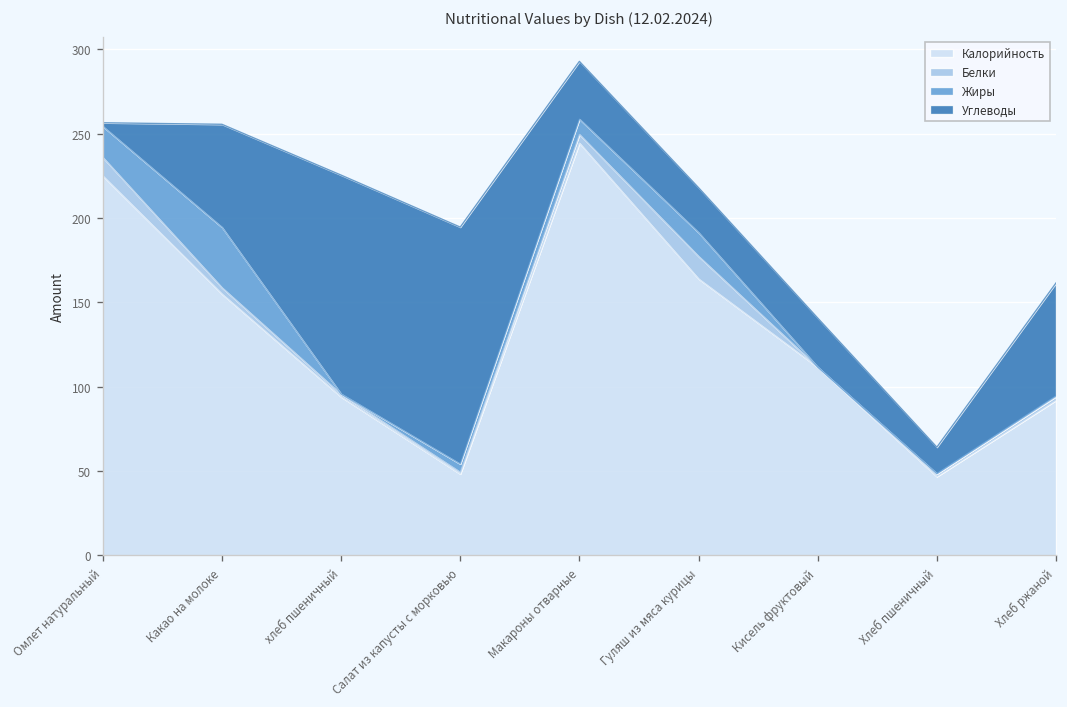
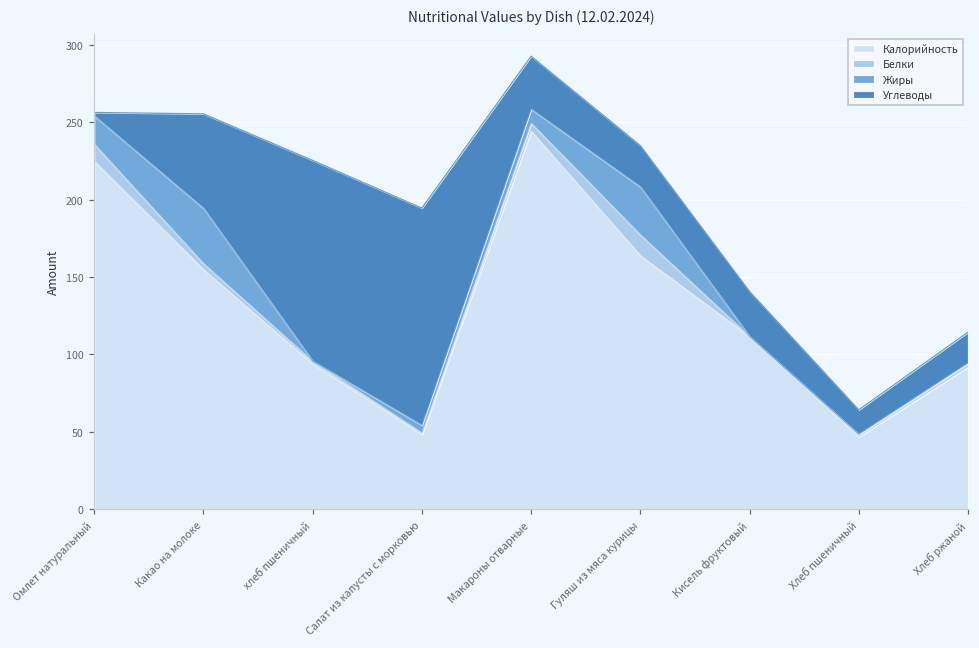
  {
    "Жиры": {
      "Омлет натуральный": 18,
      "Какао на молоке": 36,
      "Салат из капусты с морковью": 5,
      "Макароны отварные": 9,
-     "Гуляш из мяса курицы": 14
+     "Гуляш из мяса курицы": 31
    },
    "Углеводы": {
      "Омлет натуральный": 2,
      "Какао на молоке": 61,
      "хлеб пшеничный": 130,
      "Салат из капусты с морковью": 140,
      "Макароны отварные": 34,
      "Гуляш из мяса курицы": 27,
      "Кисель фруктовый": 29,
      "Хлеб пшеничный": 16,
-     "Хлеб ржаной": 67
+     "Хлеб ржаной": 20
    }
  }
